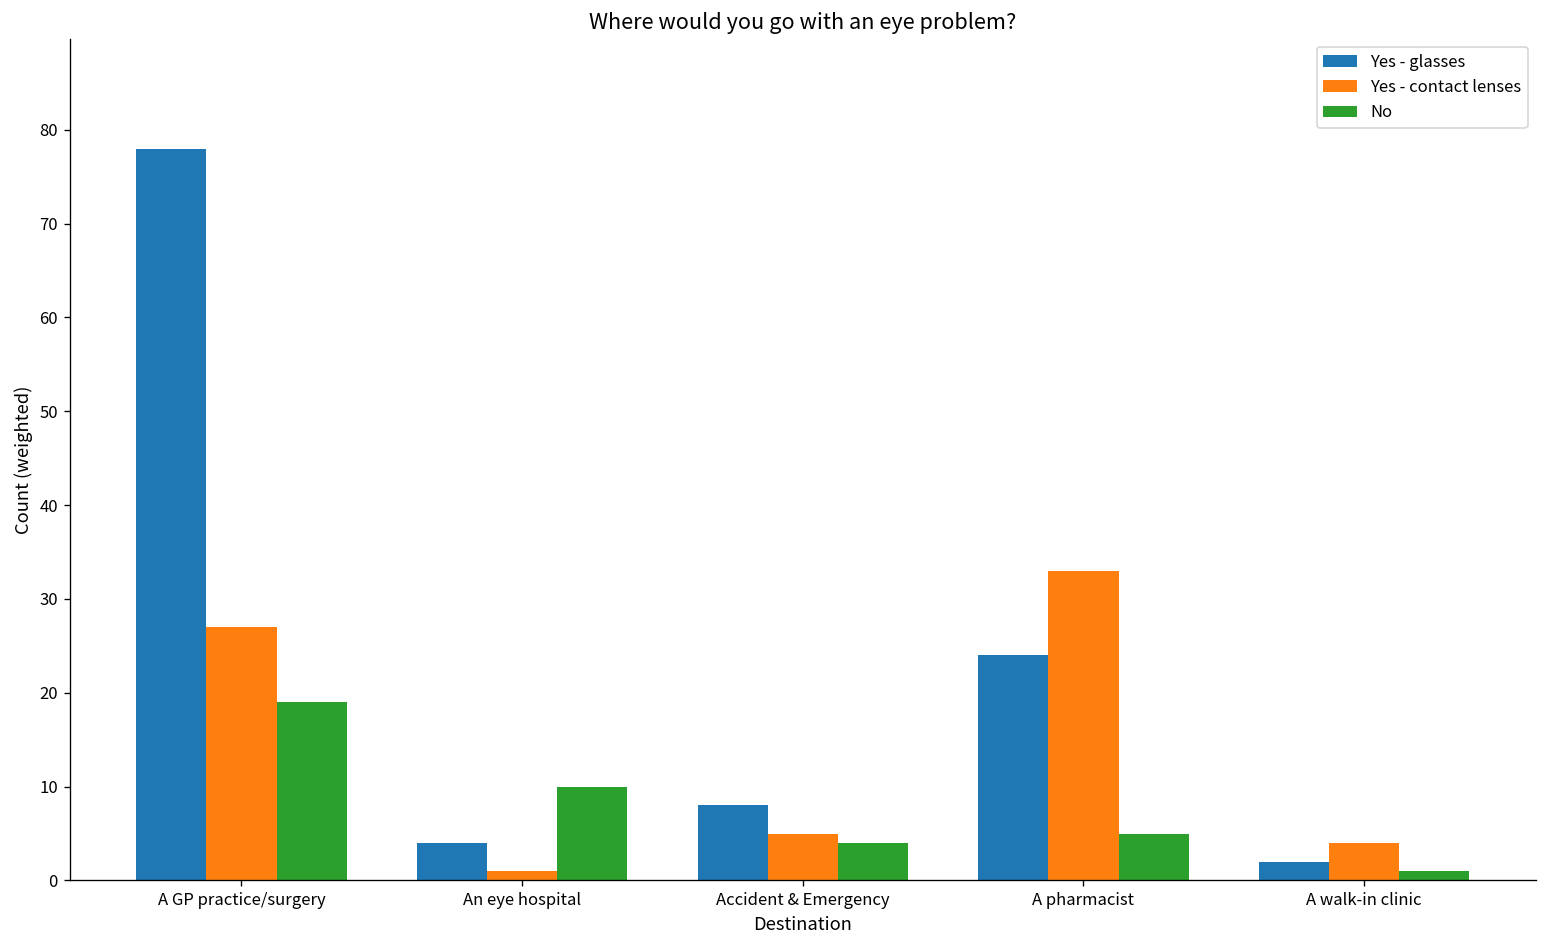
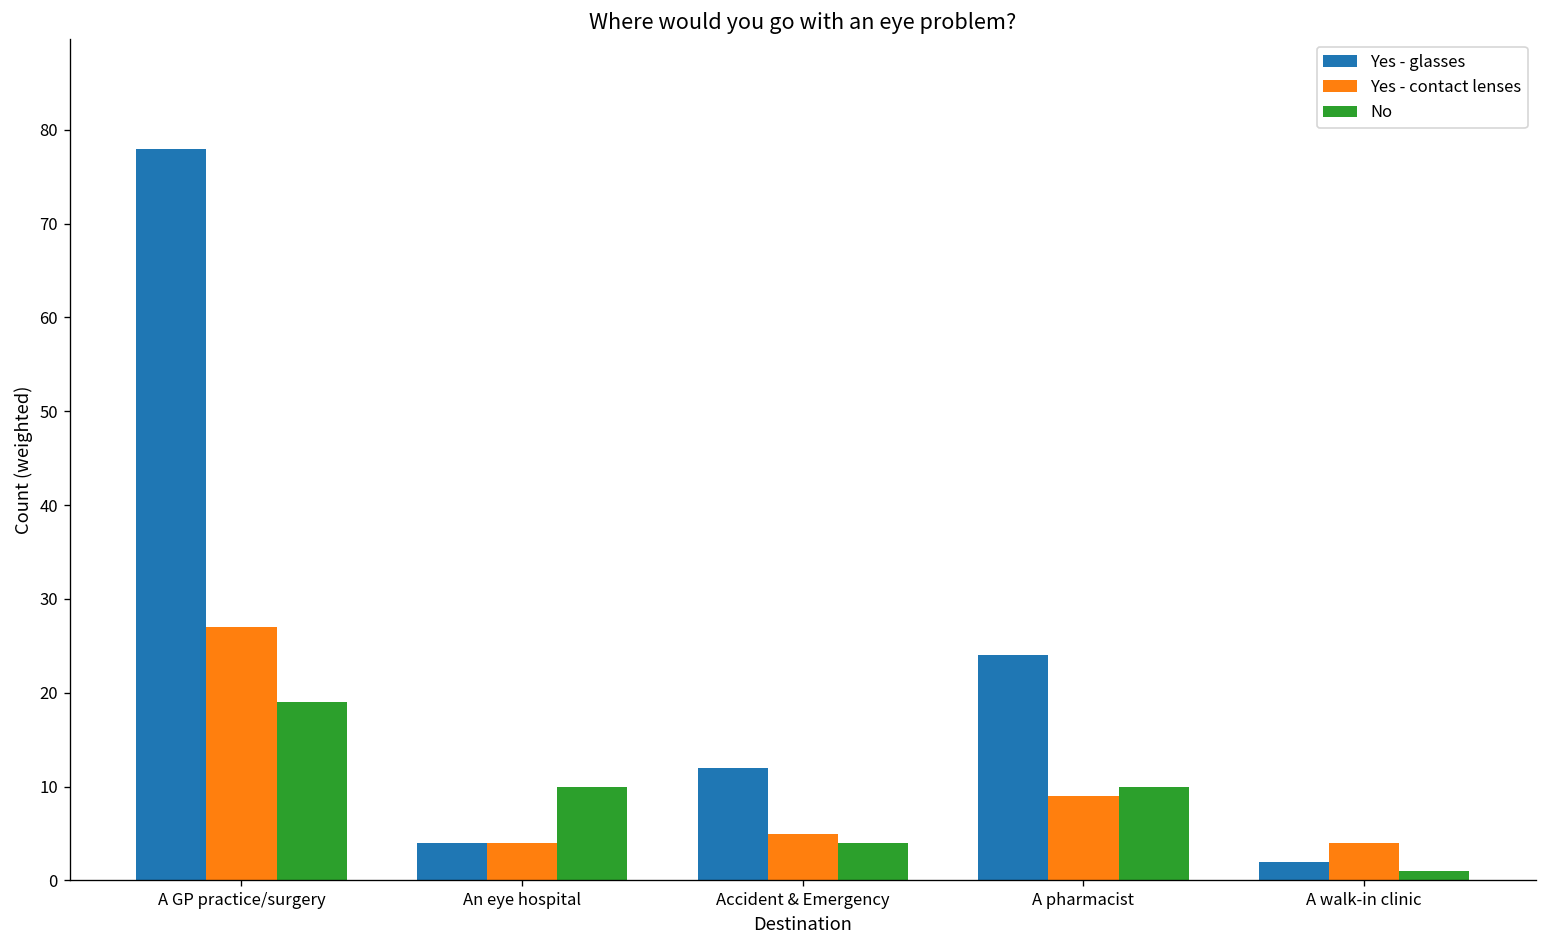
  {
    "Yes - glasses": {
      "A GP practice/surgery": 78,
      "An eye hospital": 4,
-     "Accident & Emergency": 8,
+     "Accident & Emergency": 12,
      "A pharmacist": 24,
      "A walk-in clinic": 2
    },
    "Yes - contact lenses": {
      "A GP practice/surgery": 27,
-     "An eye hospital": 1,
+     "An eye hospital": 4,
      "Accident & Emergency": 5,
-     "A pharmacist": 33,
+     "A pharmacist": 9,
      "A walk-in clinic": 4
    },
    "No": {
      "A GP practice/surgery": 19,
      "An eye hospital": 10,
      "Accident & Emergency": 4,
-     "A pharmacist": 5,
+     "A pharmacist": 10,
      "A walk-in clinic": 1
    }
  }
